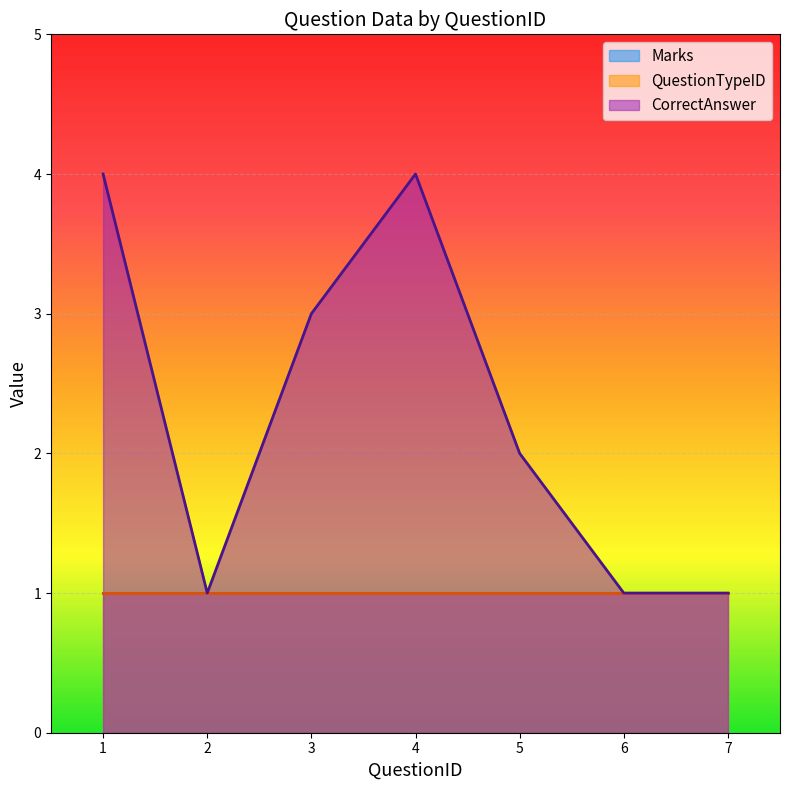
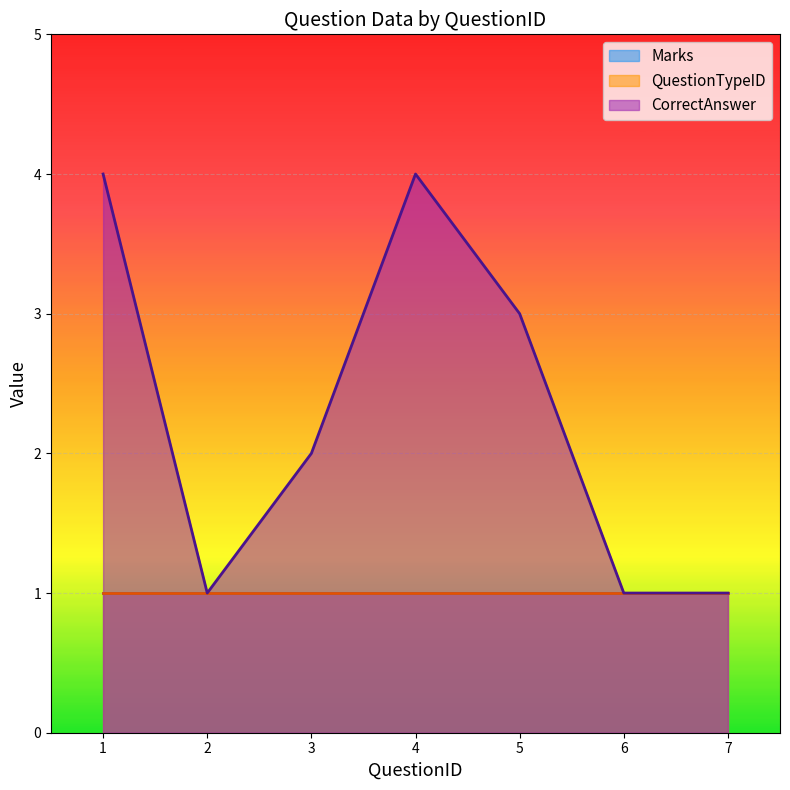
  {
    "QuestionTypeID": {
      "1": 1,
      "3": 1,
      "4": 1,
      "5": 1
    },
    "CorrectAnswer": {
      "1": 4,
-     "3": 3,
+     "3": 2,
      "4": 4,
-     "5": 2
+     "5": 3
    }
  }
